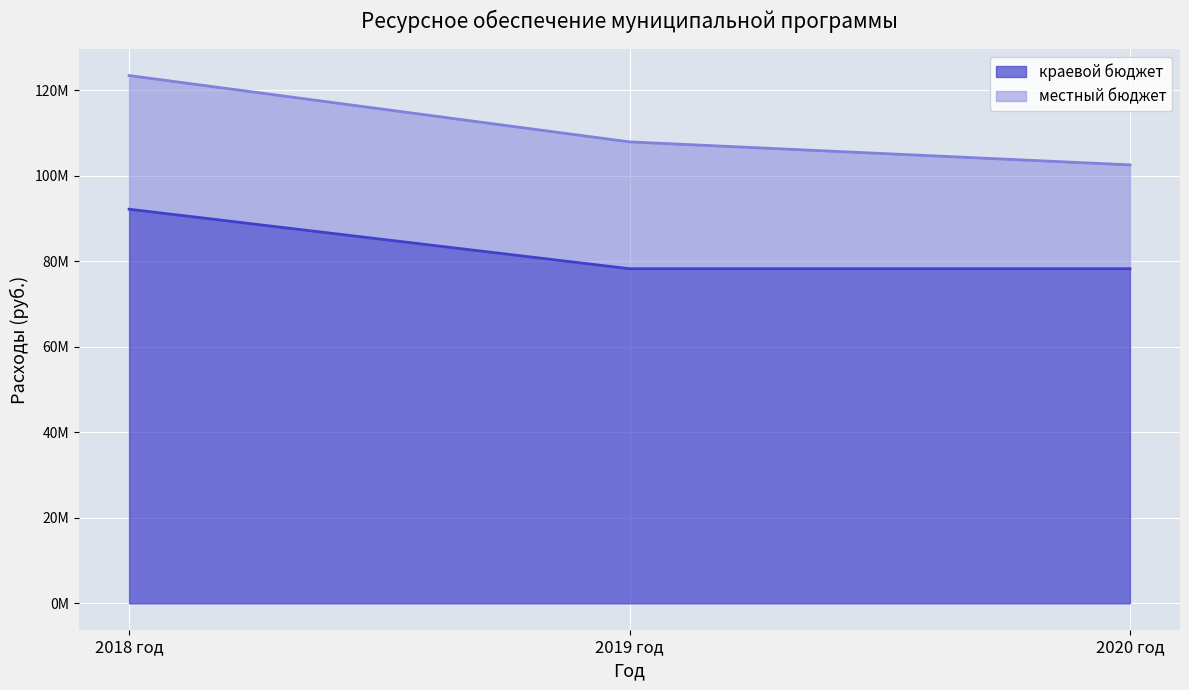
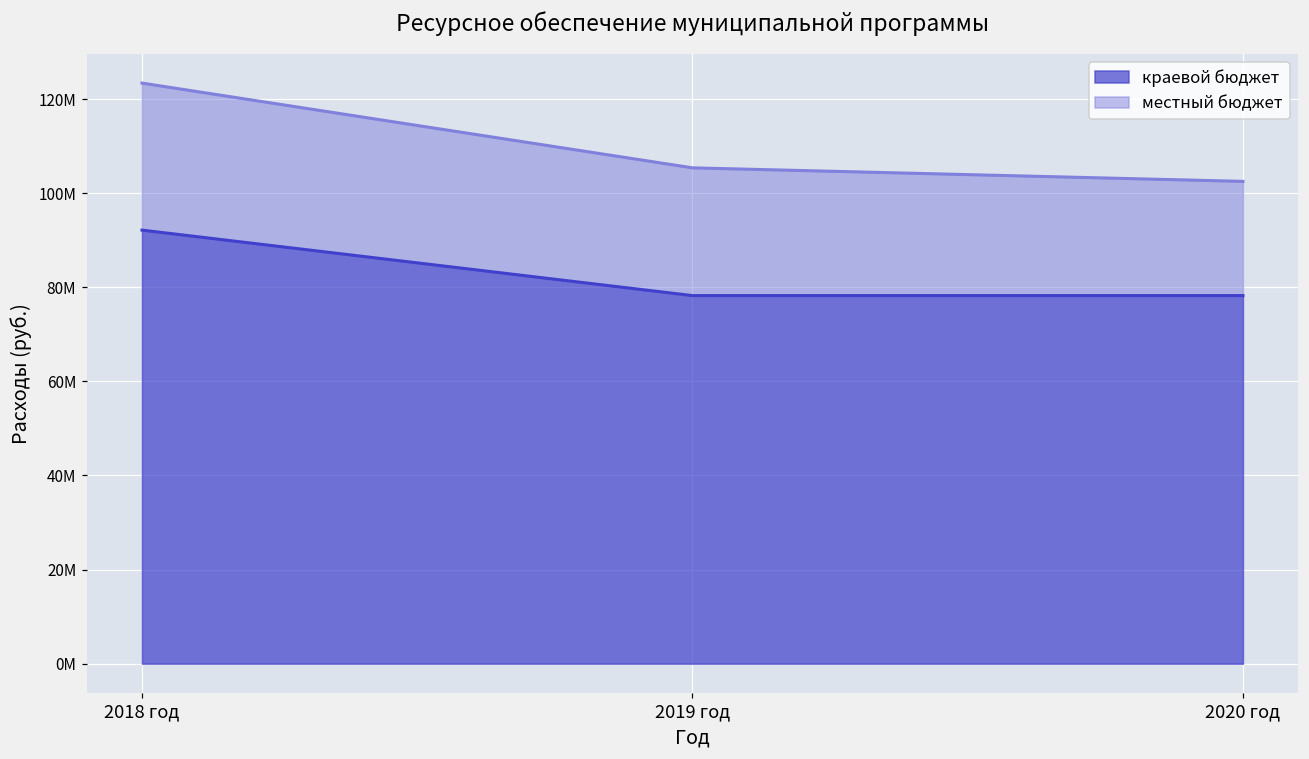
  {
    "краевой бюджет": {
      "2018 год": 92000000,
      "2019 год": 78000000,
      "2020 год": 78000000
    },
    "местный бюджет": {
      "2018 год": 31000000,
-     "2019 год": 30000000,
+     "2019 год": 27000000,
      "2020 год": 24000000
    }
  }
